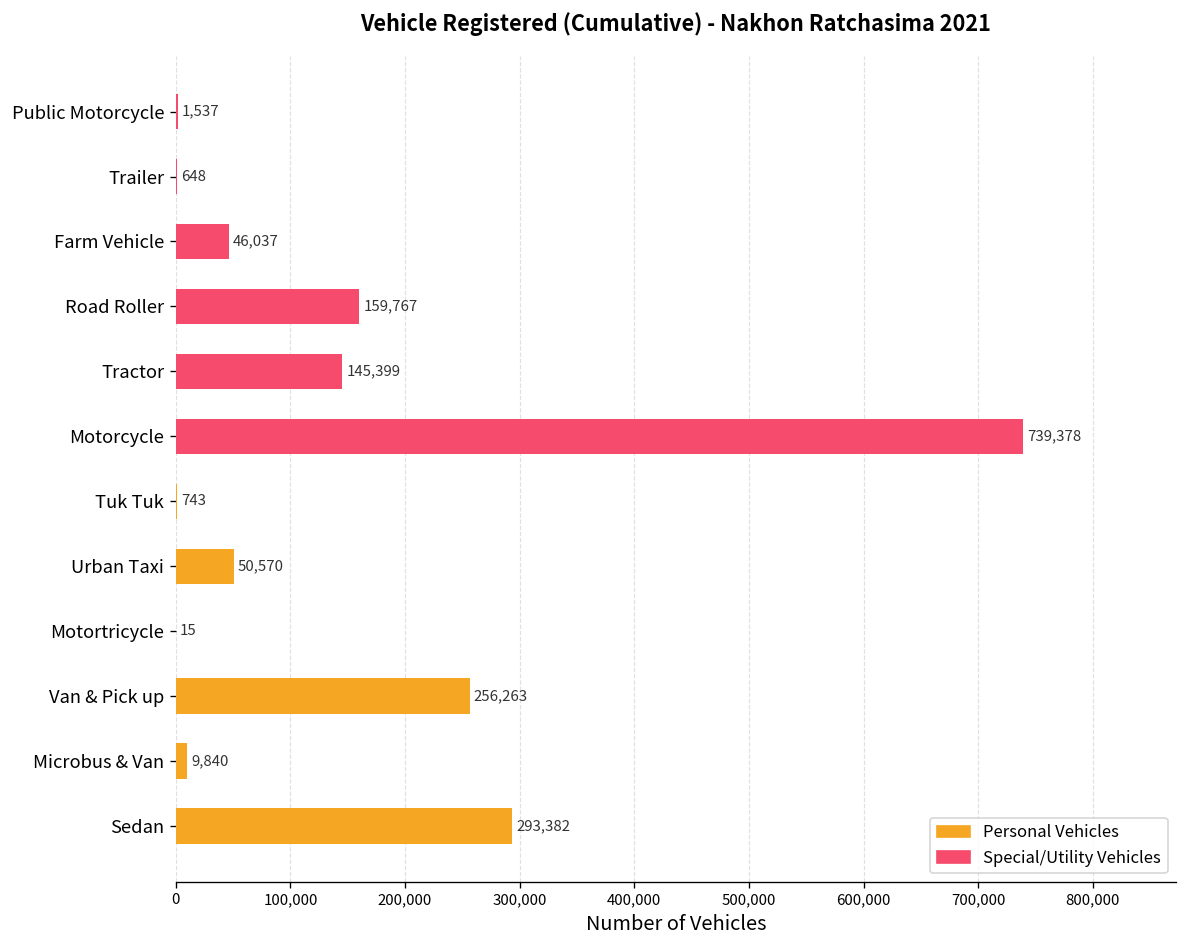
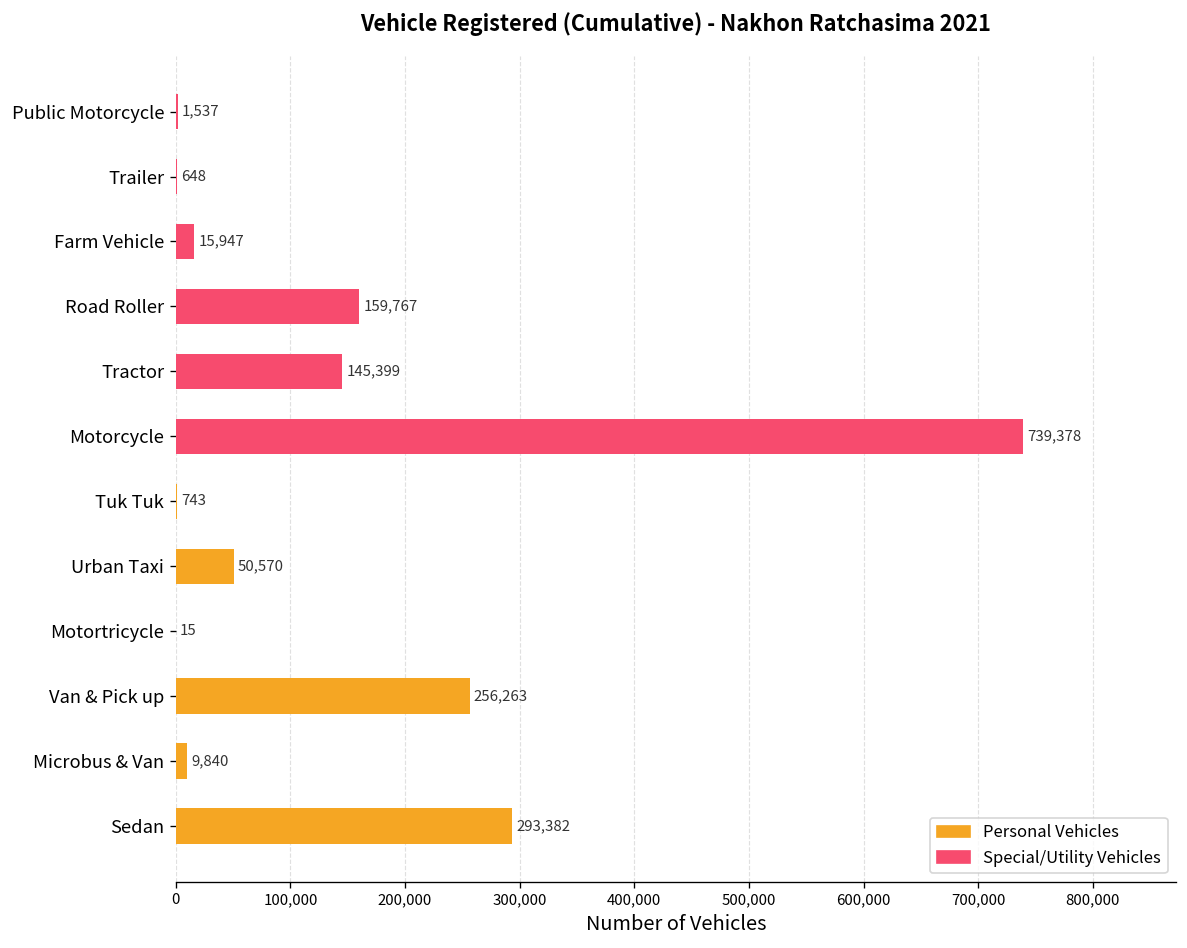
  {
    "Public Motorcycle": "1,537",
    "Trailer": "648",
-   "Farm Vehicle": "46,037",
+   "Farm Vehicle": "15,947",
    "Road Roller": "159,767",
    "Tractor": "145,399",
    "Motorcycle": "739,378",
    "Tuk Tuk": "743",
    "Urban Taxi": "50,570",
    "Motortricycle": "15",
    "Van & Pick up": "256,263",
    "Microbus & Van": "9,840",
    "Sedan": "293,382"
  }
